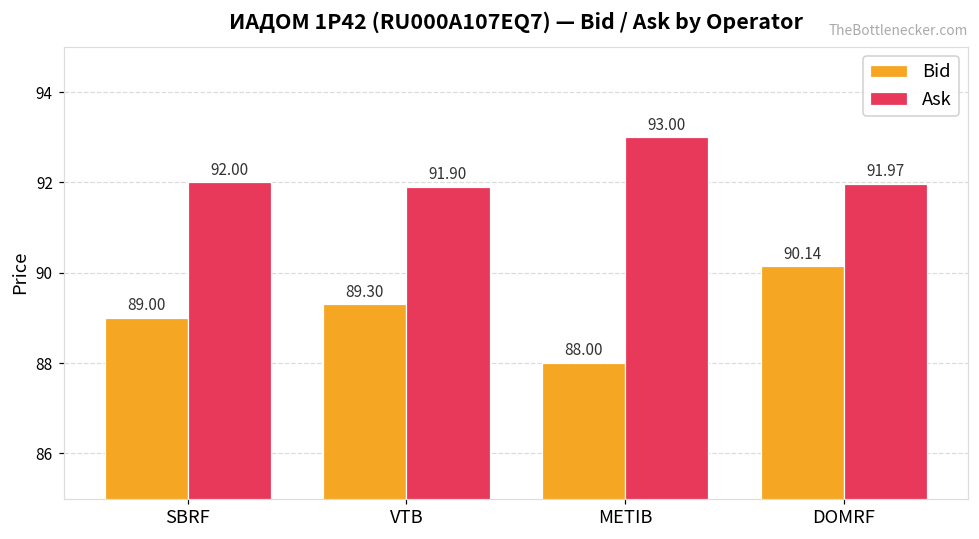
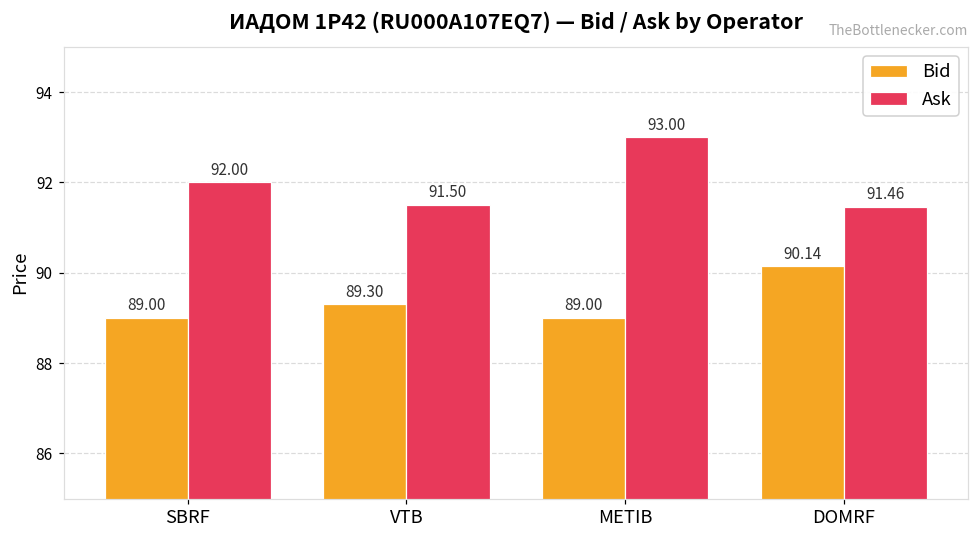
  {
    "Bid": {
      "SBRF": 89.00,
      "VTB": 89.30,
-     "METIB": 88.00,
+     "METIB": 89.00,
      "DOMRF": 90.14
    },
    "Ask": {
      "SBRF": 92.00,
-     "VTB": 91.90,
+     "VTB": 91.50,
      "METIB": 93.00,
-     "DOMRF": 91.97
+     "DOMRF": 91.46
    }
  }
